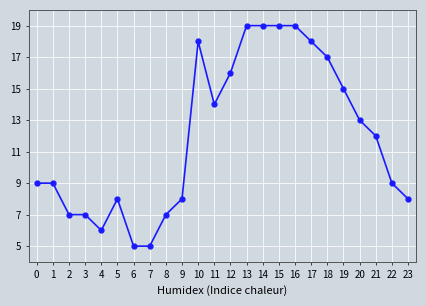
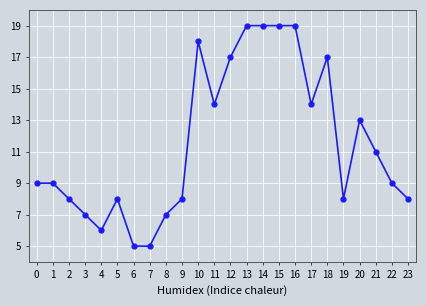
  {
    "0": 9,
    "1": 9,
-   "2": 7,
+   "2": 8,
    "3": 7,
    "4": 6,
    "5": 8,
    "6": 5,
    "7": 5,
    "8": 7,
    "9": 8,
    "10": 18,
    "11": 14,
-   "12": 16,
+   "12": 17,
    "13": 19,
    "14": 19,
    "15": 19,
    "16": 19,
-   "17": 18,
+   "17": 14,
    "18": 17,
-   "19": 15,
+   "19": 8,
    "20": 13,
-   "21": 12,
+   "21": 11,
    "22": 9,
    "23": 8
  }
